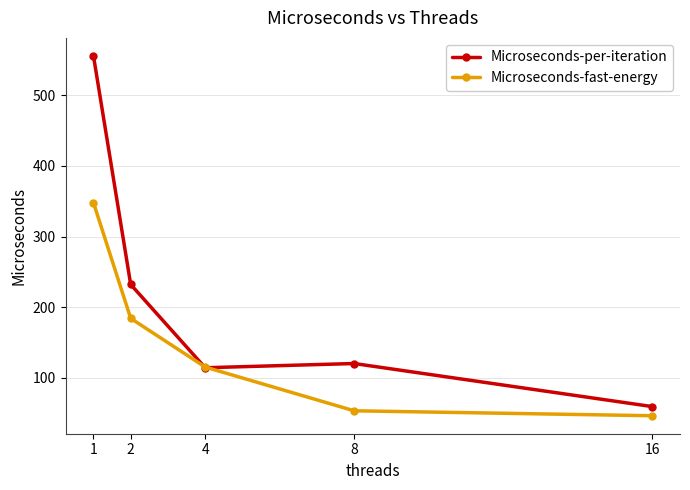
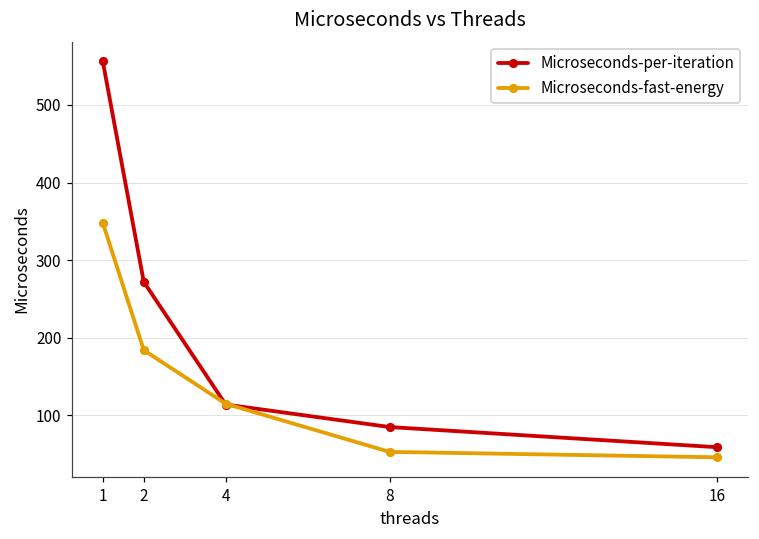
  {
    "Microseconds-per-iteration": {
      "1": 560,
-     "2": 230,
-     "8": 120,
+     "2": 270,
+     "8": 90,
      "16": 60
    },
    "Microseconds-fast-energy": {
      "1": 350,
      "2": 180,
      "8": 50,
      "16": 50
    }
  }
